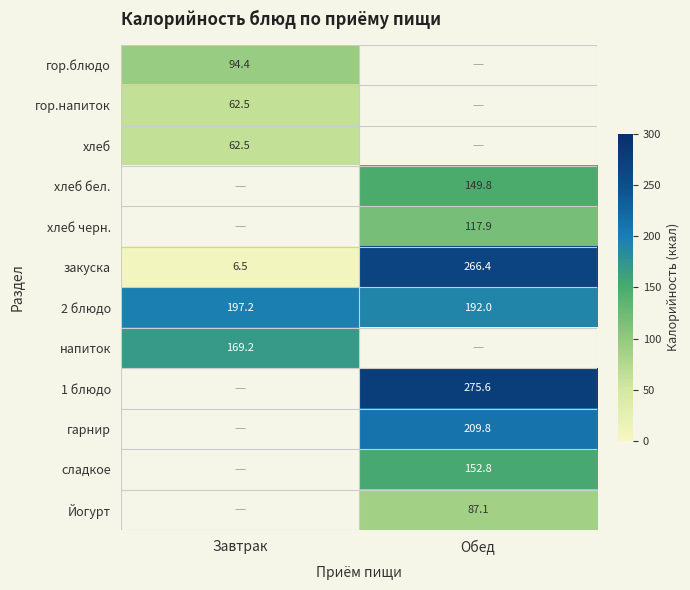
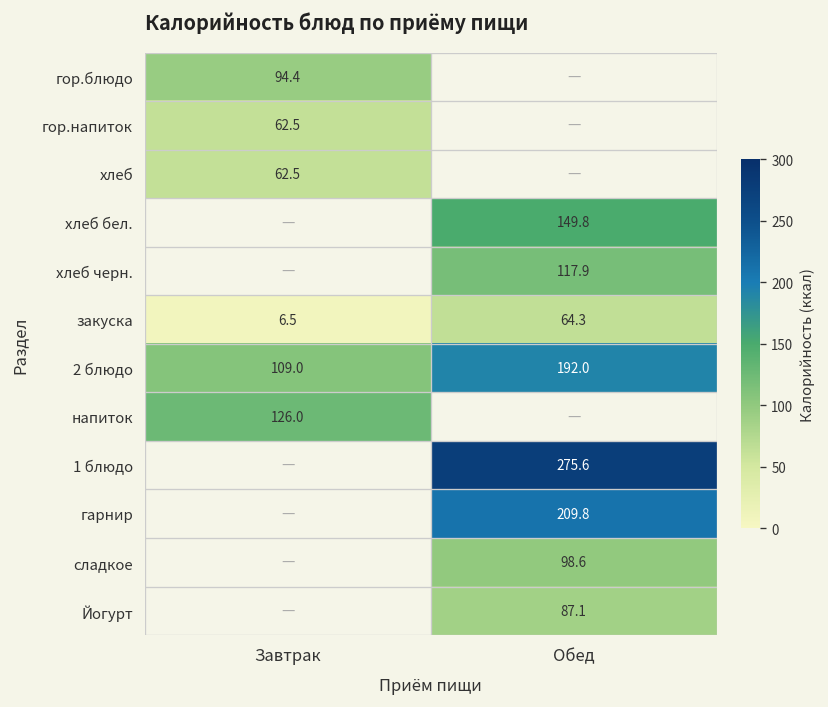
  {
    "гор.блюдо": {
      "Завтрак": 94.4
    },
    "гор.напиток": {
      "Завтрак": 62.5
    },
    "хлеб": {
      "Завтрак": 62.5
    },
    "хлеб бел.": {
      "Обед": 149.8
    },
    "хлеб черн.": {
      "Обед": 117.9
    },
    "закуска": {
      "Завтрак": 6.5,
-     "Обед": 266.4
+     "Обед": 64.3
    },
    "2 блюдо": {
-     "Завтрак": 197.2,
+     "Завтрак": 109.0,
      "Обед": 192.0
    },
    "напиток": {
-     "Завтрак": 169.2
+     "Завтрак": 126.0
    },
    "1 блюдо": {
      "Обед": 275.6
    },
    "гарнир": {
      "Обед": 209.8
    },
    "сладкое": {
-     "Обед": 152.8
+     "Обед": 98.6
    },
    "Йогурт": {
      "Обед": 87.1
    }
  }
